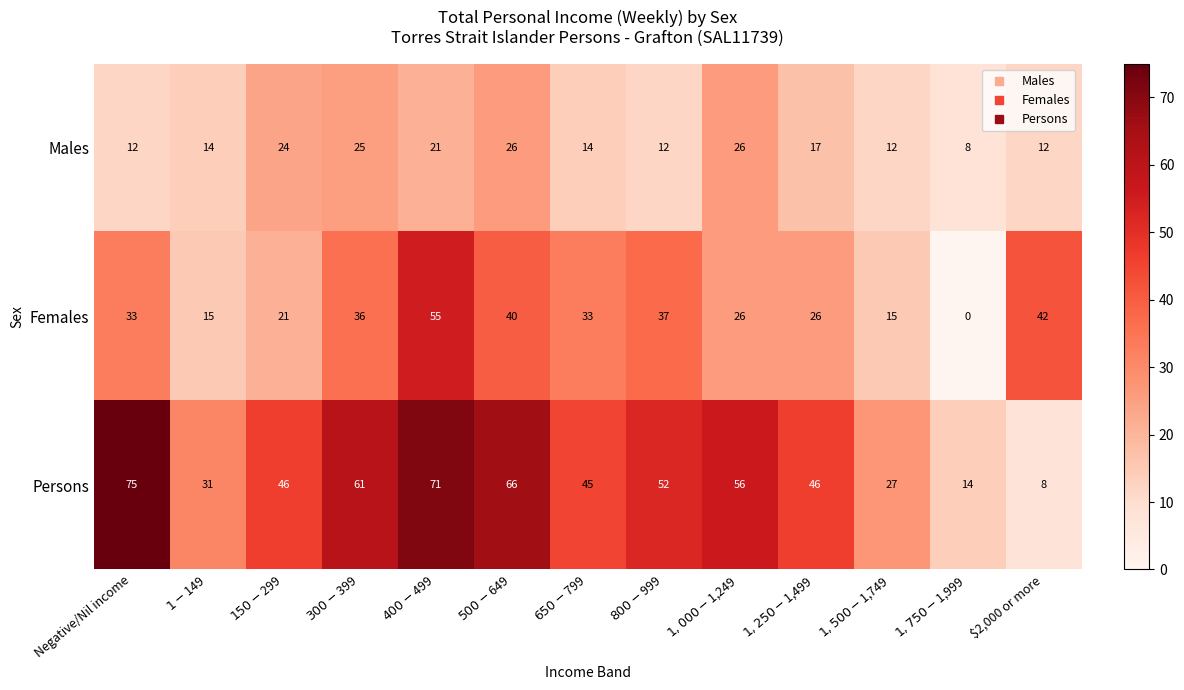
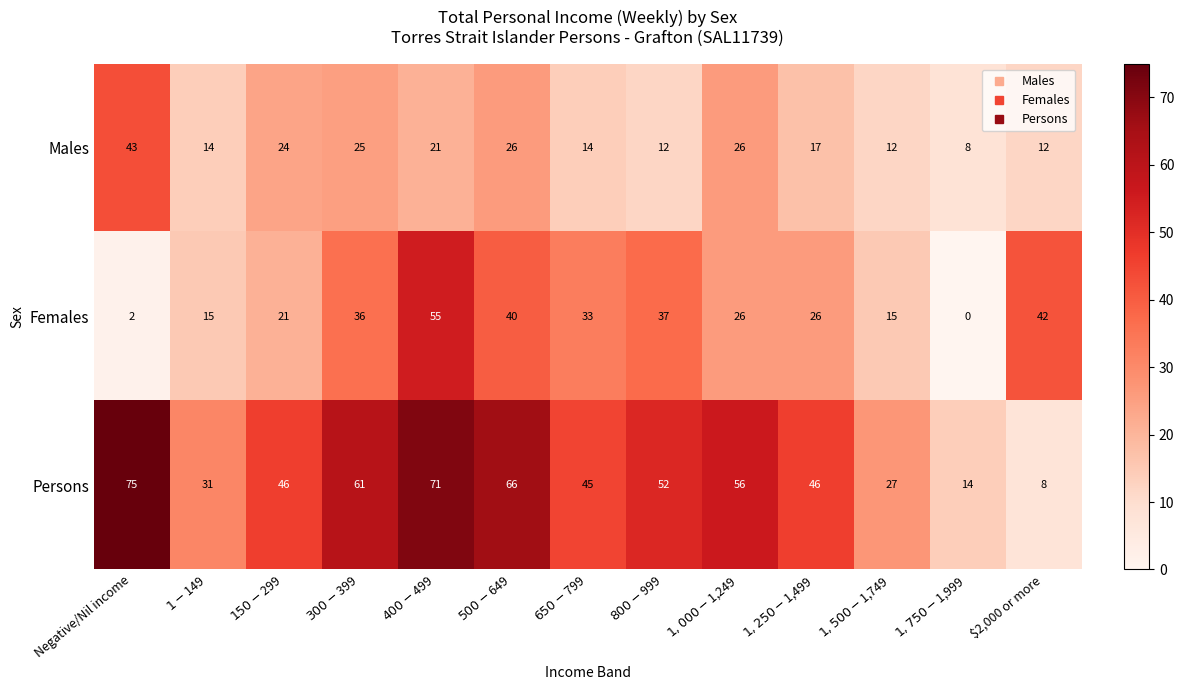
  {
    "Males": {
-     "Negative/Nil income": 12,
+     "Negative/Nil income": 43,
      "$2,000 or more": 12
    },
    "Females": {
-     "Negative/Nil income": 33,
+     "Negative/Nil income": 2,
      "$2,000 or more": 42
    },
    "Persons": {
      "Negative/Nil income": 75,
      "$2,000 or more": 8
    }
  }
